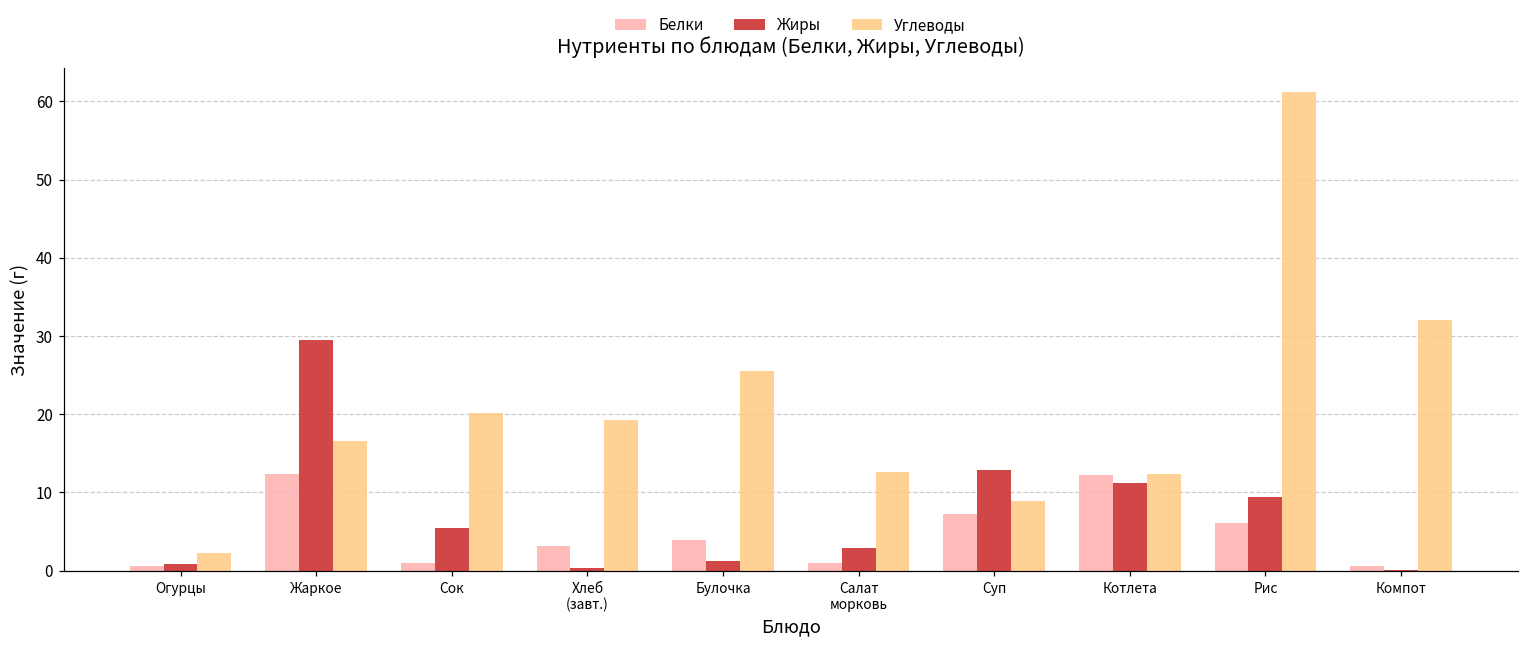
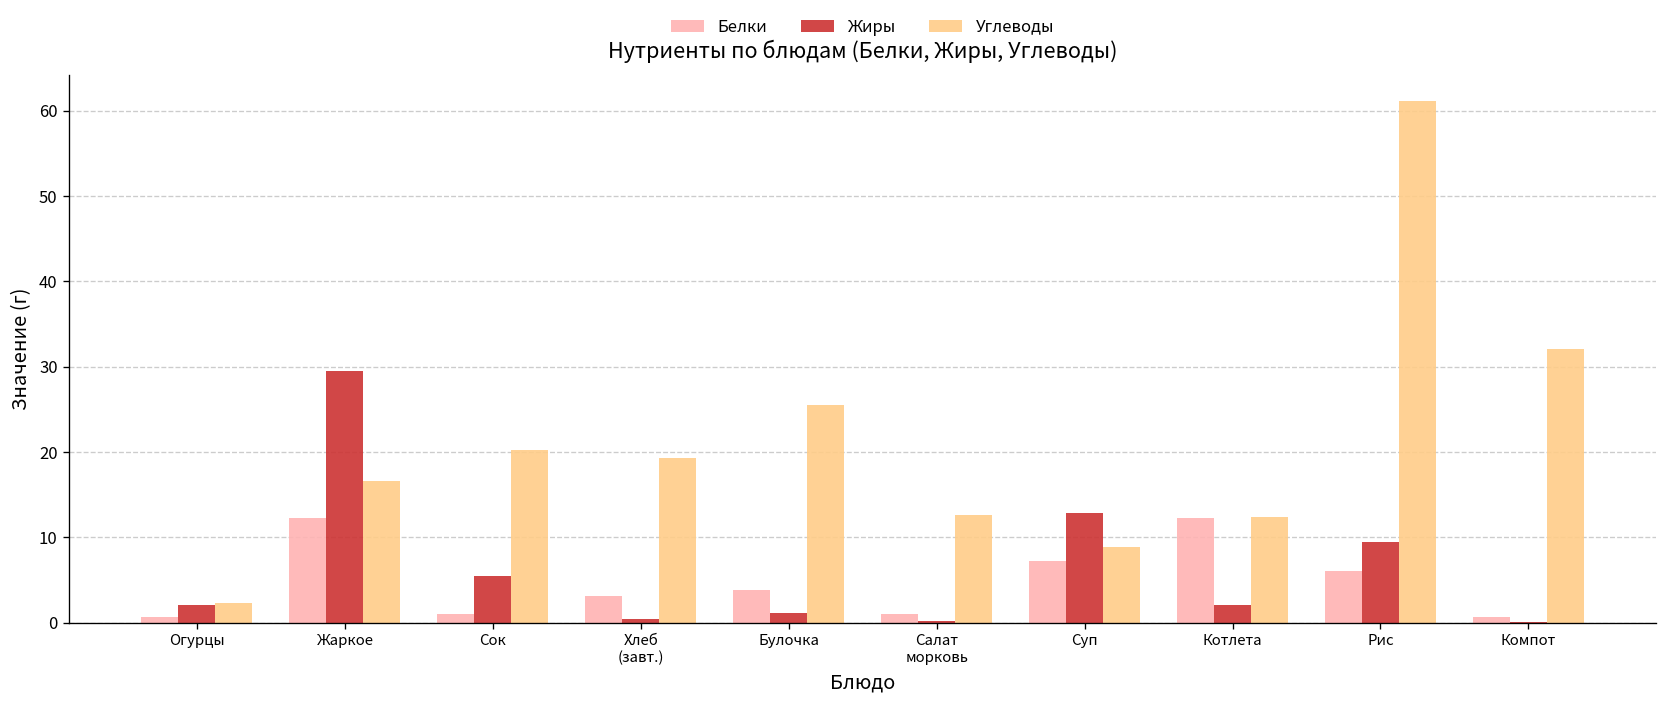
  {
    "Жиры": {
-     "Огурцы": 1,
+     "Огурцы": 2,
      "Жаркое": 30,
      "Сок": 6,
      "Хлеб (завт.)": 0,
      "Булочка": 1,
-     "Салат морковь": 3,
+     "Салат морковь": 0,
      "Суп": 13,
-     "Котлета": 11,
+     "Котлета": 2,
      "Рис": 9
    }
  }
